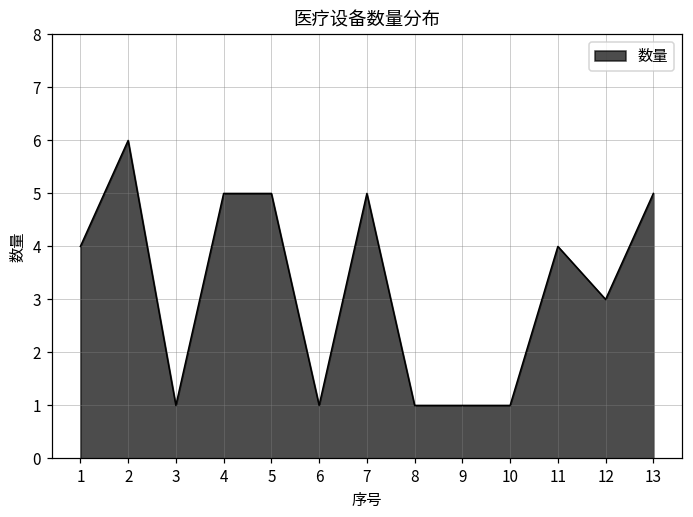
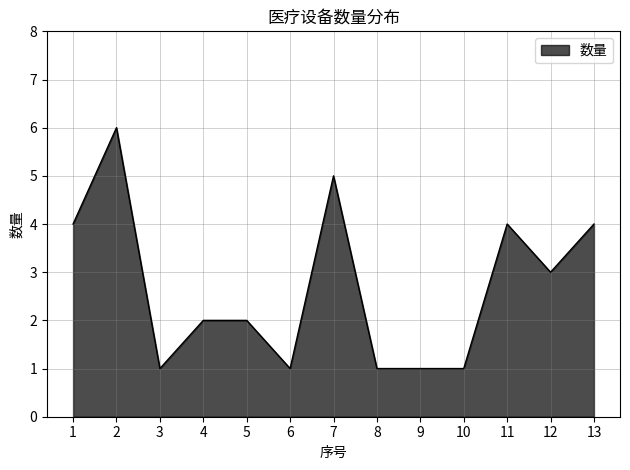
  {
    "1": 4,
    "2": 6,
    "3": 1,
-   "4": 5,
-   "5": 5,
+   "4": 2,
+   "5": 2,
    "6": 1,
    "7": 5,
    "8": 1,
    "9": 1,
    "10": 1,
    "11": 4,
    "12": 3,
-   "13": 5
+   "13": 4
  }
